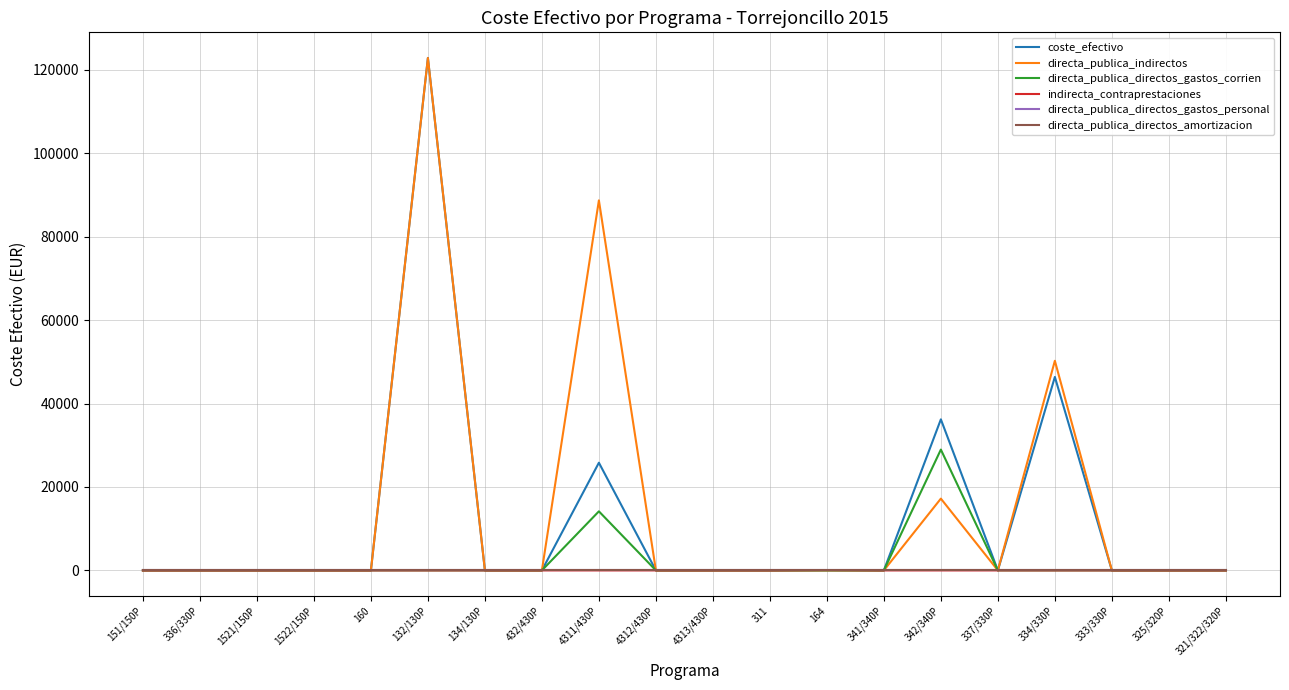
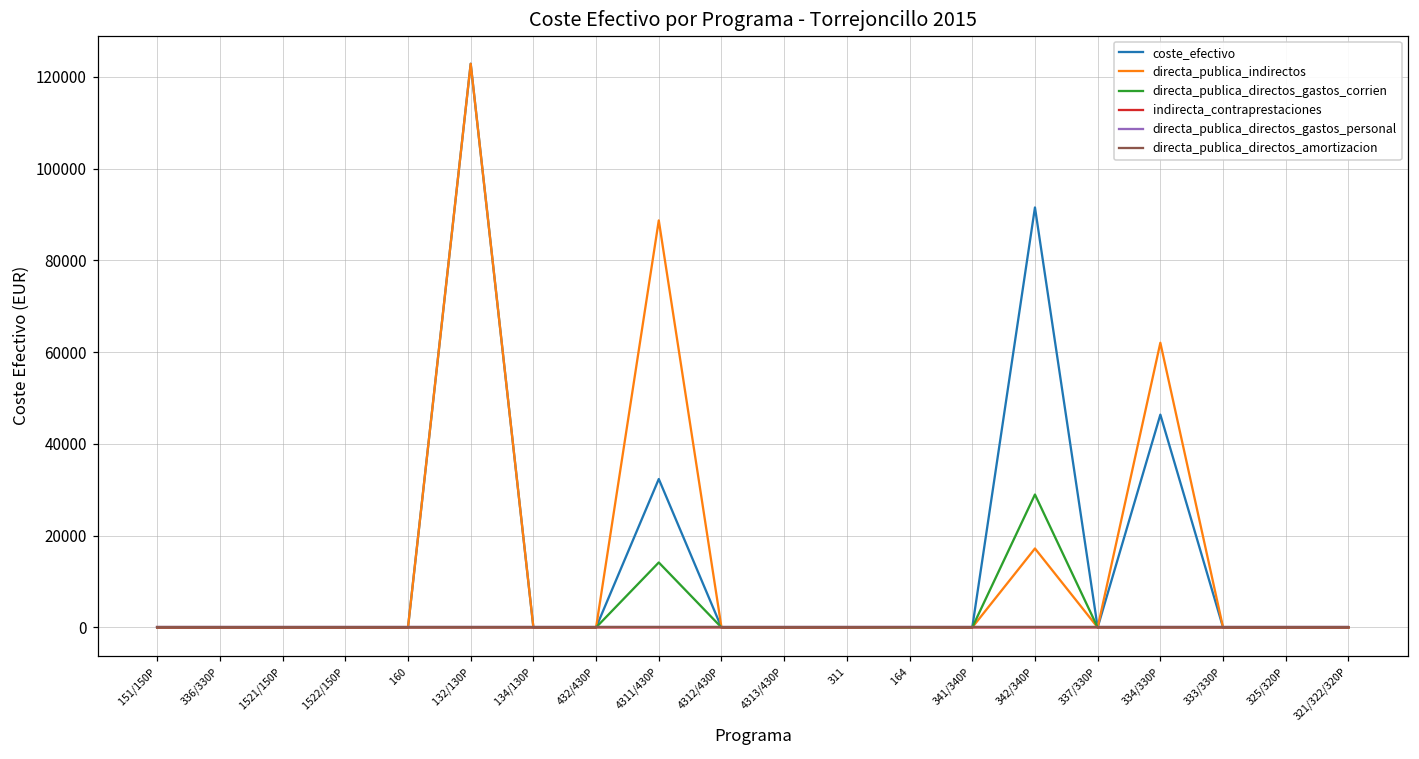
  {
    "coste_efectivo": {
-     "4311/430P": 26000,
-     "342/340P": 36000,
+     "4311/430P": 32000,
+     "342/340P": 92000,
      "334/330P": 46000
    },
    "directa_publica_indirectos": {
      "4311/430P": 89000,
      "342/340P": 17000,
-     "334/330P": 50000
+     "334/330P": 62000
    },
    "directa_publica_directos_gastos_corrien": {
      "4311/430P": 14000,
      "342/340P": 29000
    },
    "directa_publica_directos_amortizacion": {
      "4311/430P": 0,
      "342/340P": 0
    }
  }
